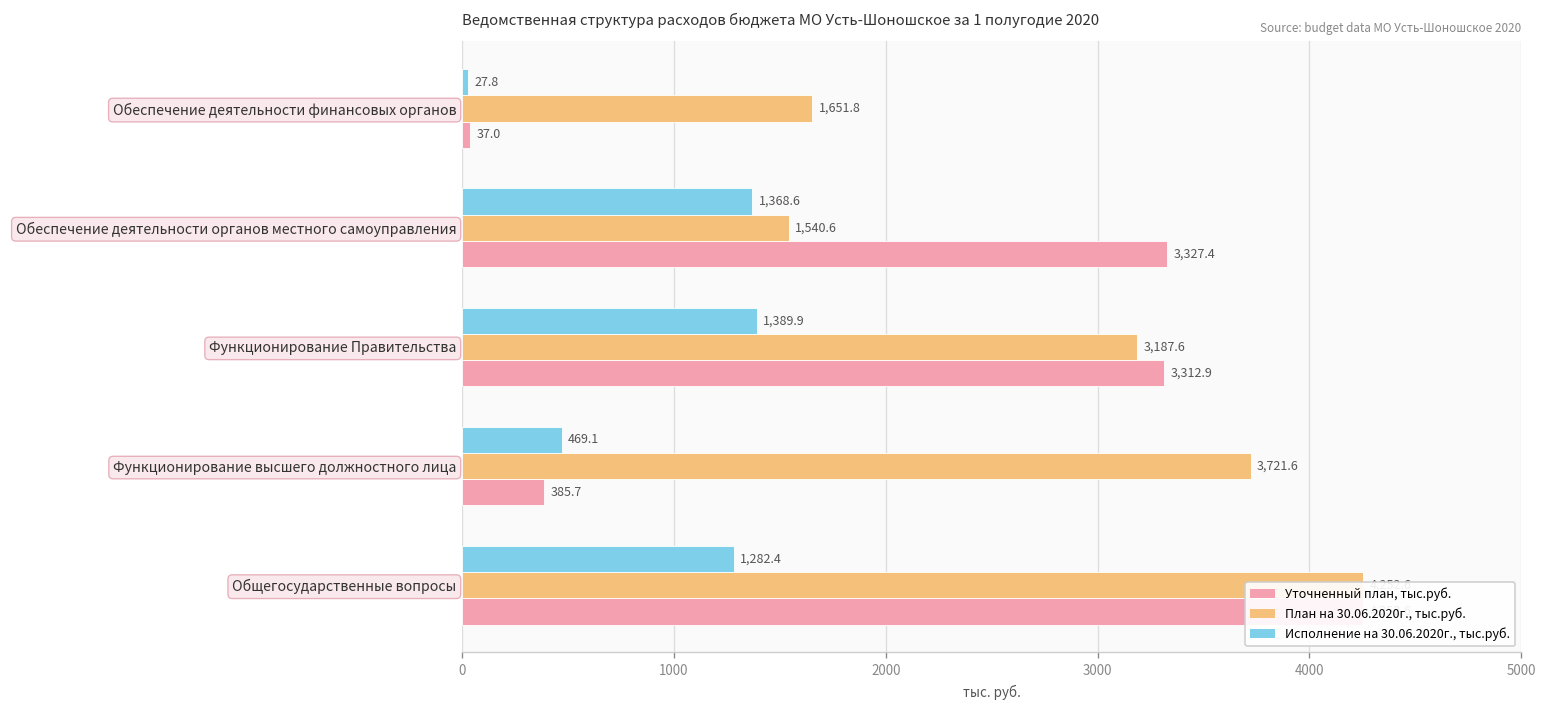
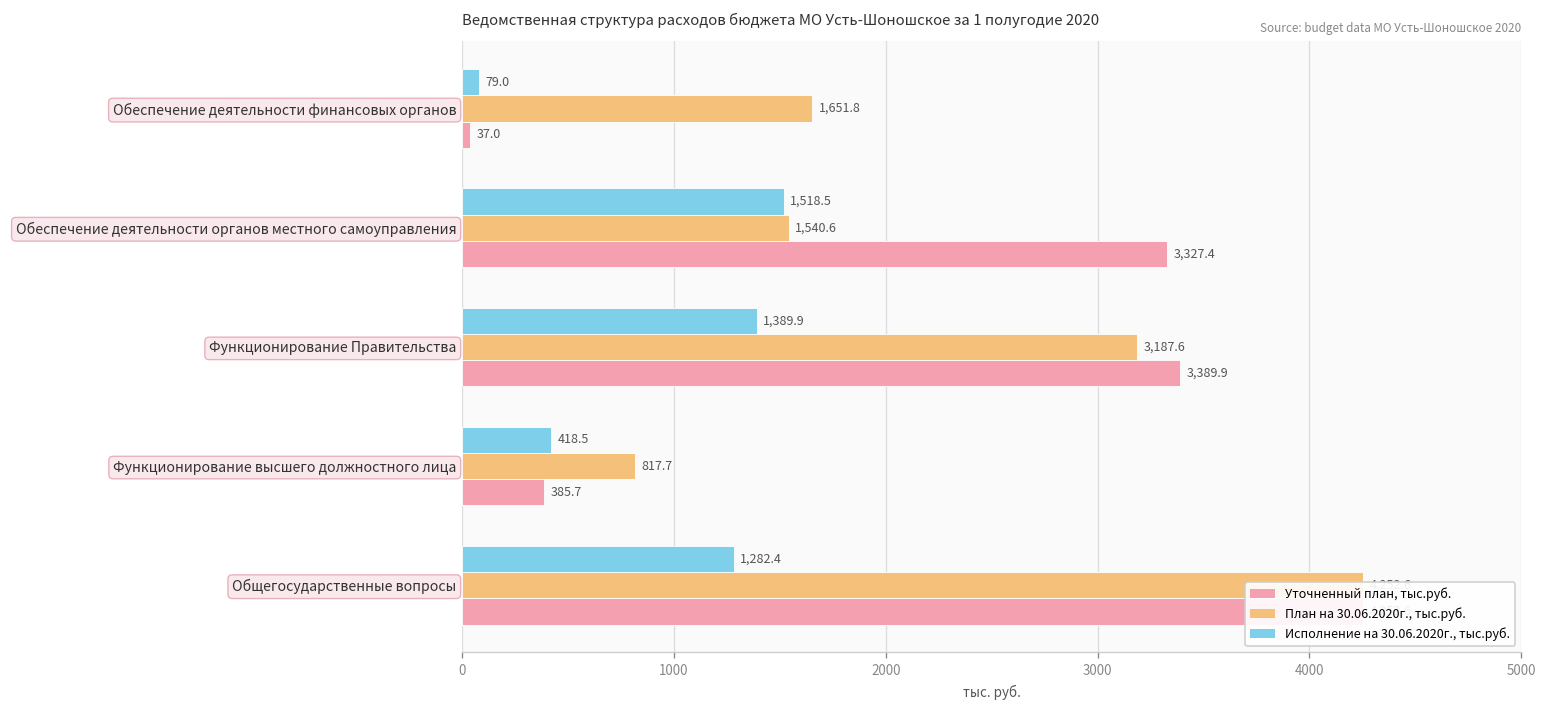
  {
    "Уточненный план, тыс.руб.": {
      "Обеспечение деятельности финансовых органов": "37.0",
      "Обеспечение деятельности органов местного самоуправления": "3,327.4",
-     "Функционирование Правительства": "3,312.9",
+     "Функционирование Правительства": "3,389.9",
      "Функционирование высшего должностного лица": "385.7"
    },
    "План на 30.06.2020г., тыс.руб.": {
      "Обеспечение деятельности финансовых органов": "1,651.8",
      "Обеспечение деятельности органов местного самоуправления": "1,540.6",
      "Функционирование Правительства": "3,187.6",
-     "Функционирование высшего должностного лица": "3,721.6"
+     "Функционирование высшего должностного лица": "817.7"
    },
    "Исполнение на 30.06.2020г., тыс.руб.": {
-     "Обеспечение деятельности финансовых органов": "27.8",
-     "Обеспечение деятельности органов местного самоуправления": "1,368.6",
+     "Обеспечение деятельности финансовых органов": "79.0",
+     "Обеспечение деятельности органов местного самоуправления": "1,518.5",
      "Функционирование Правительства": "1,389.9",
-     "Функционирование высшего должностного лица": "469.1",
+     "Функционирование высшего должностного лица": "418.5",
      "Общегосударственные вопросы": "1,282.4"
    }
  }
